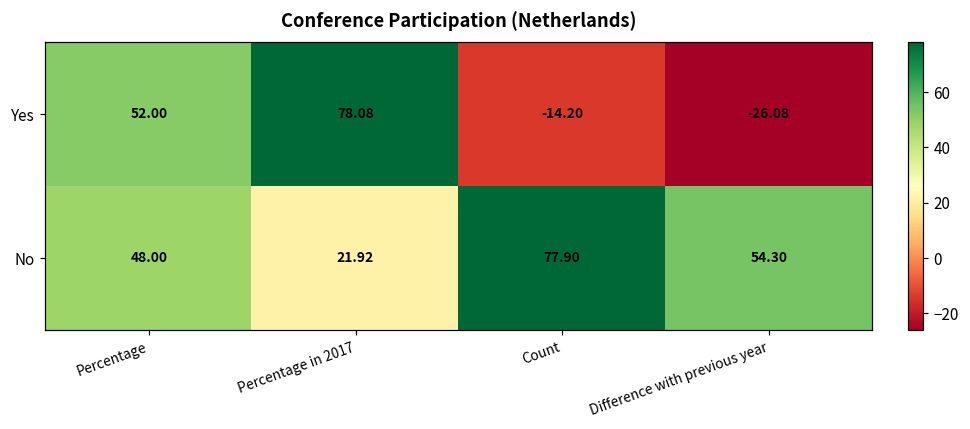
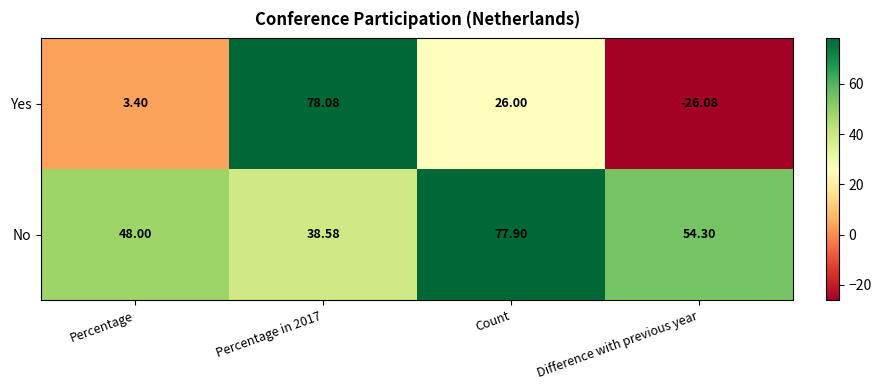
  {
    "Yes": {
-     "Percentage": 52.00,
+     "Percentage": 3.40,
      "Percentage in 2017": 78.08,
-     "Count": -14.20,
+     "Count": 26.00,
      "Difference with previous year": -26.08
    },
    "No": {
      "Percentage": 48.00,
-     "Percentage in 2017": 21.92,
+     "Percentage in 2017": 38.58,
      "Count": 77.90,
      "Difference with previous year": 54.30
    }
  }
